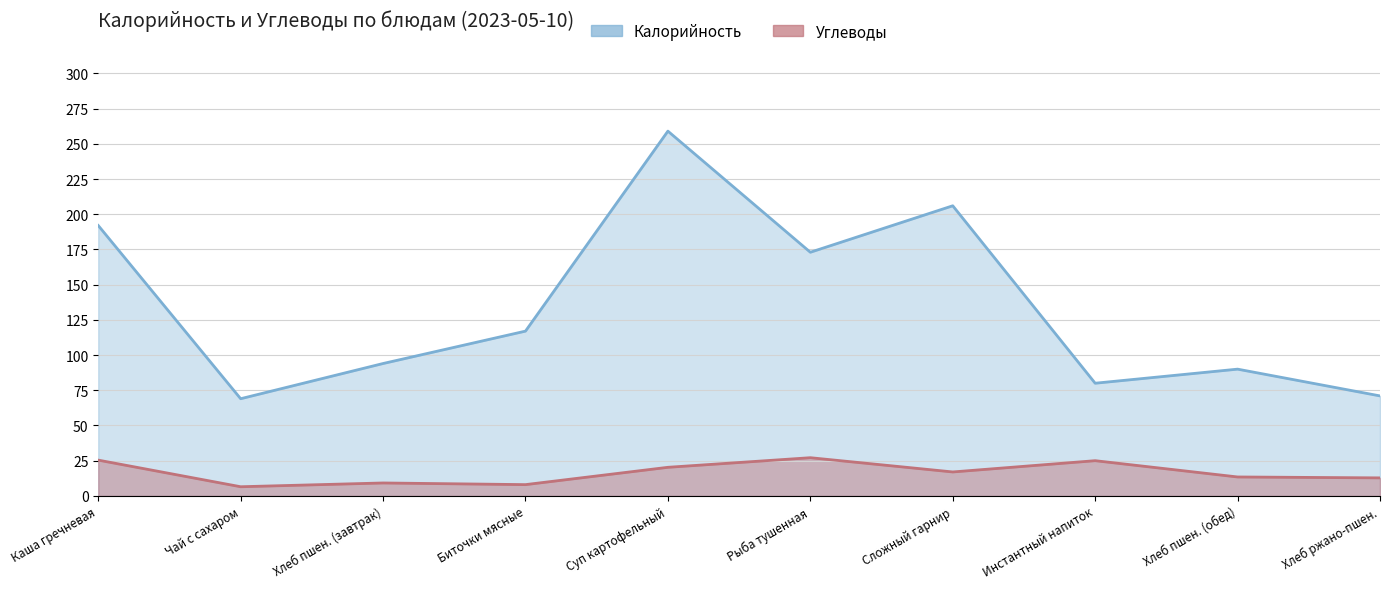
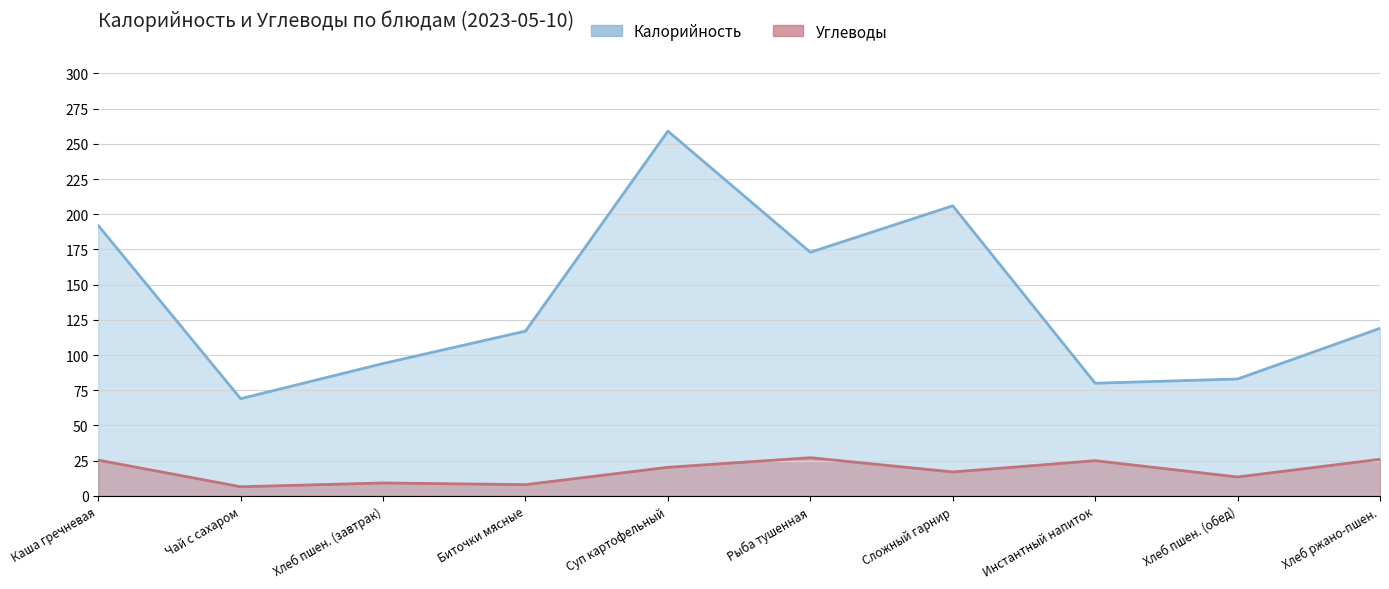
  {
    "Калорийность": {
      "Каша гречневая": 192,
      "Чай с сахаром": 69,
      "Хлеб пшен. (завтрак)": 94,
      "Биточки мясные": 117,
      "Суп картофельный": 259,
      "Рыба тушенная": 173,
      "Сложный гарнир": 206,
      "Инстантный напиток": 80,
-     "Хлеб пшен. (обед)": 90,
-     "Хлеб ржано-пшен.": 71
+     "Хлеб пшен. (обед)": 83,
+     "Хлеб ржано-пшен.": 119
    },
    "Углеводы": {
      "Каша гречневая": 25,
      "Чай с сахаром": 7,
      "Хлеб пшен. (завтрак)": 9,
      "Биточки мясные": 8,
      "Суп картофельный": 20,
      "Рыба тушенная": 27,
      "Сложный гарнир": 17,
      "Инстантный напиток": 25,
      "Хлеб пшен. (обед)": 13,
-     "Хлеб ржано-пшен.": 13
+     "Хлеб ржано-пшен.": 26
    }
  }
